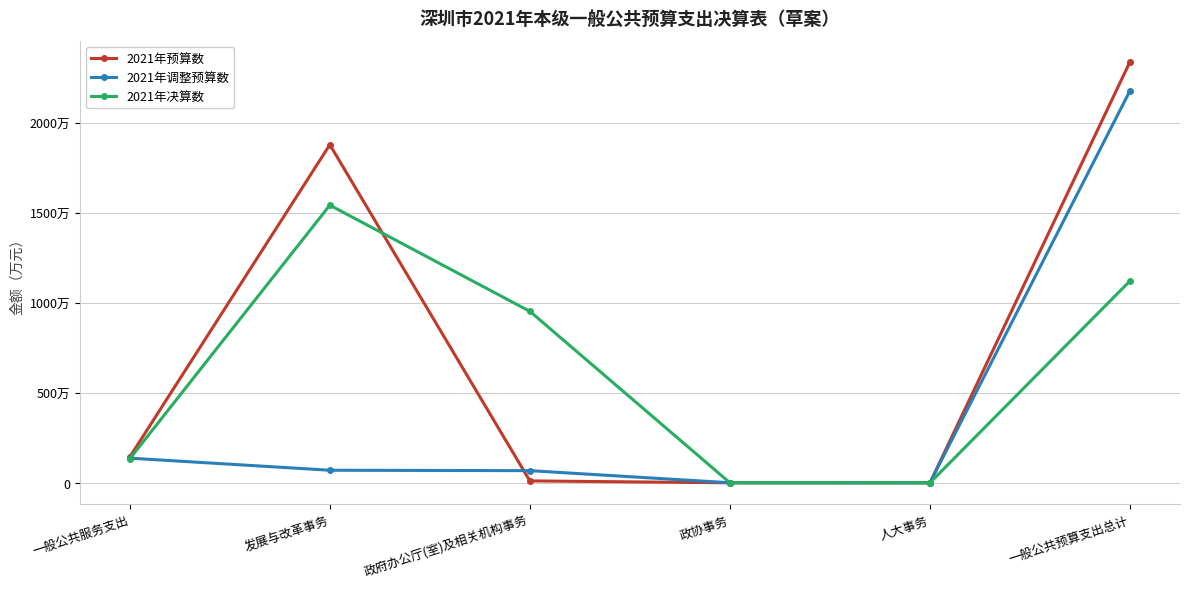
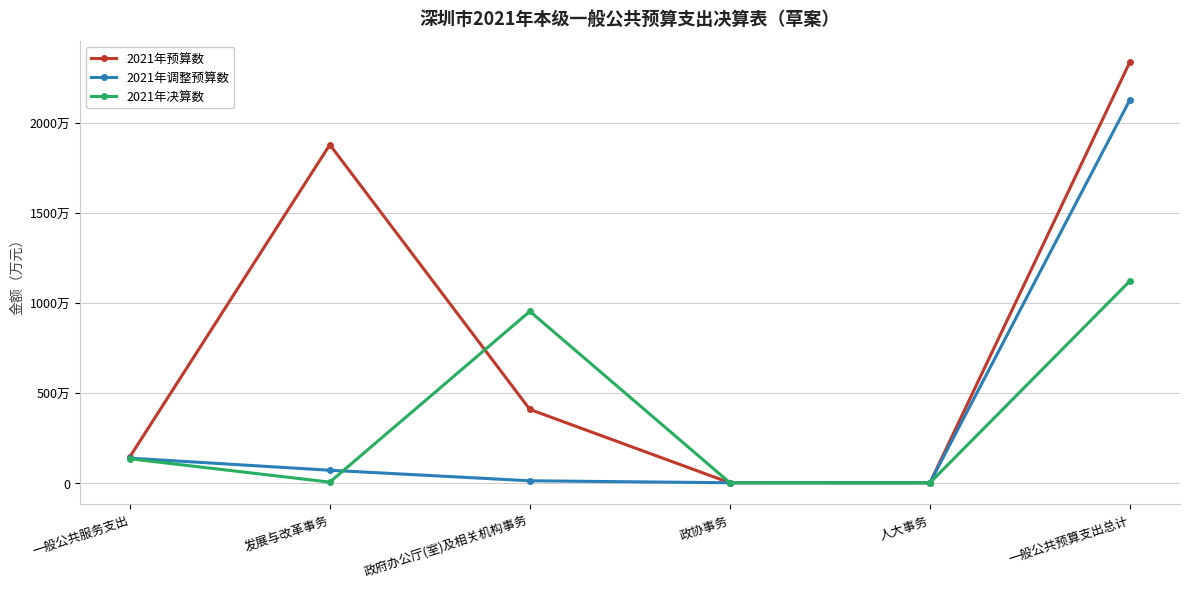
  {
    "2021年预算数": {
      "发展与改革事务": "1880万",
-     "政府办公厅(室)及相关机构事务": "10万",
+     "政府办公厅(室)及相关机构事务": "410万",
      "一般公共预算支出总计": "2340万"
    },
    "2021年调整预算数": {
      "发展与改革事务": "70万",
-     "政府办公厅(室)及相关机构事务": "70万",
-     "一般公共预算支出总计": "2180万"
+     "政府办公厅(室)及相关机构事务": "10万",
+     "一般公共预算支出总计": "2130万"
    },
    "2021年决算数": {
-     "发展与改革事务": "1540万",
+     "发展与改革事务": "0万",
      "政府办公厅(室)及相关机构事务": "950万",
      "一般公共预算支出总计": "1120万"
    }
  }
